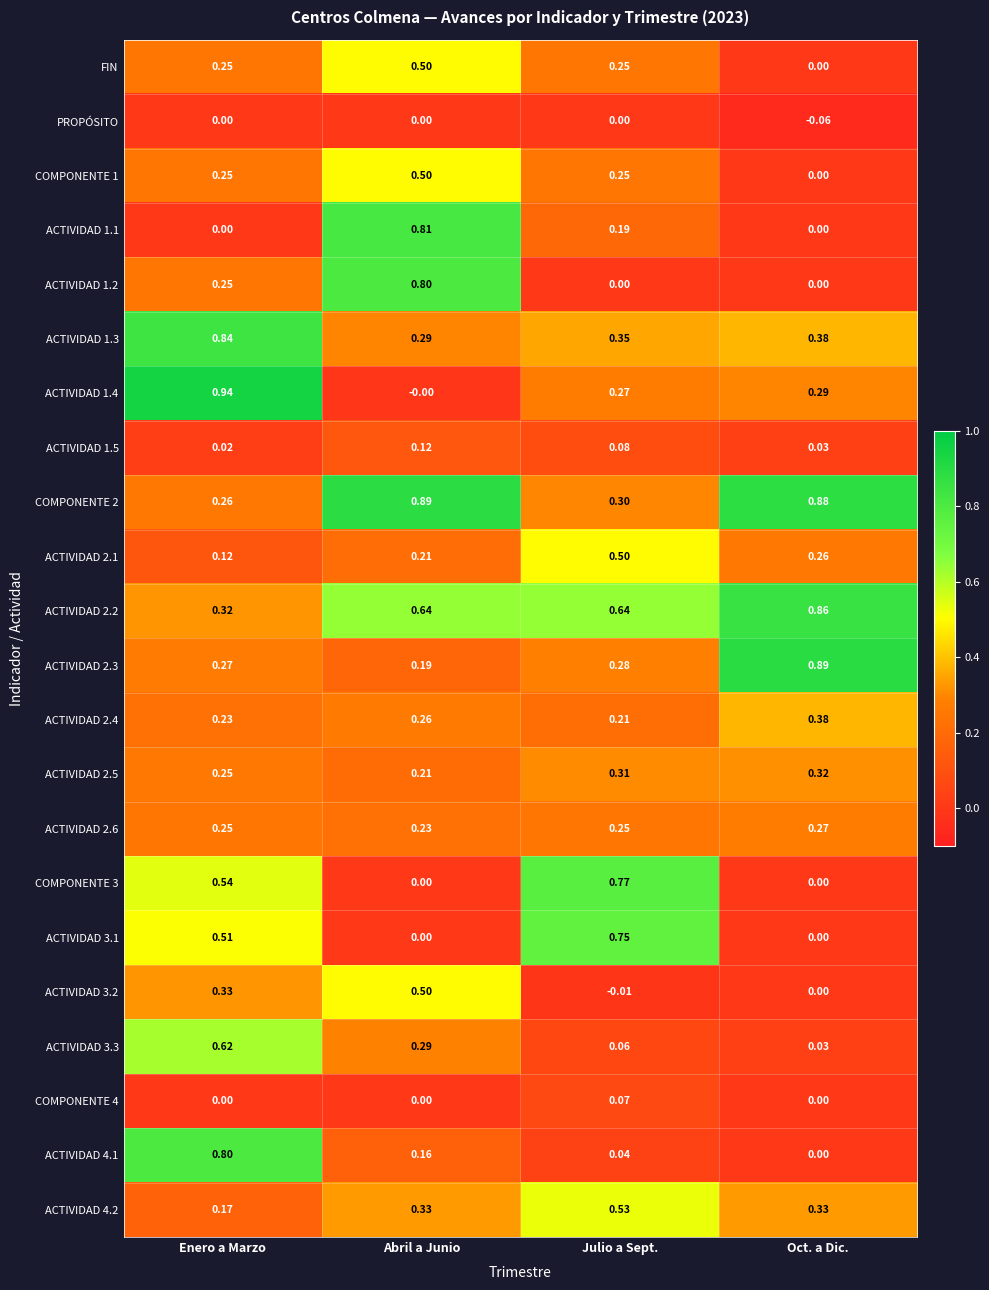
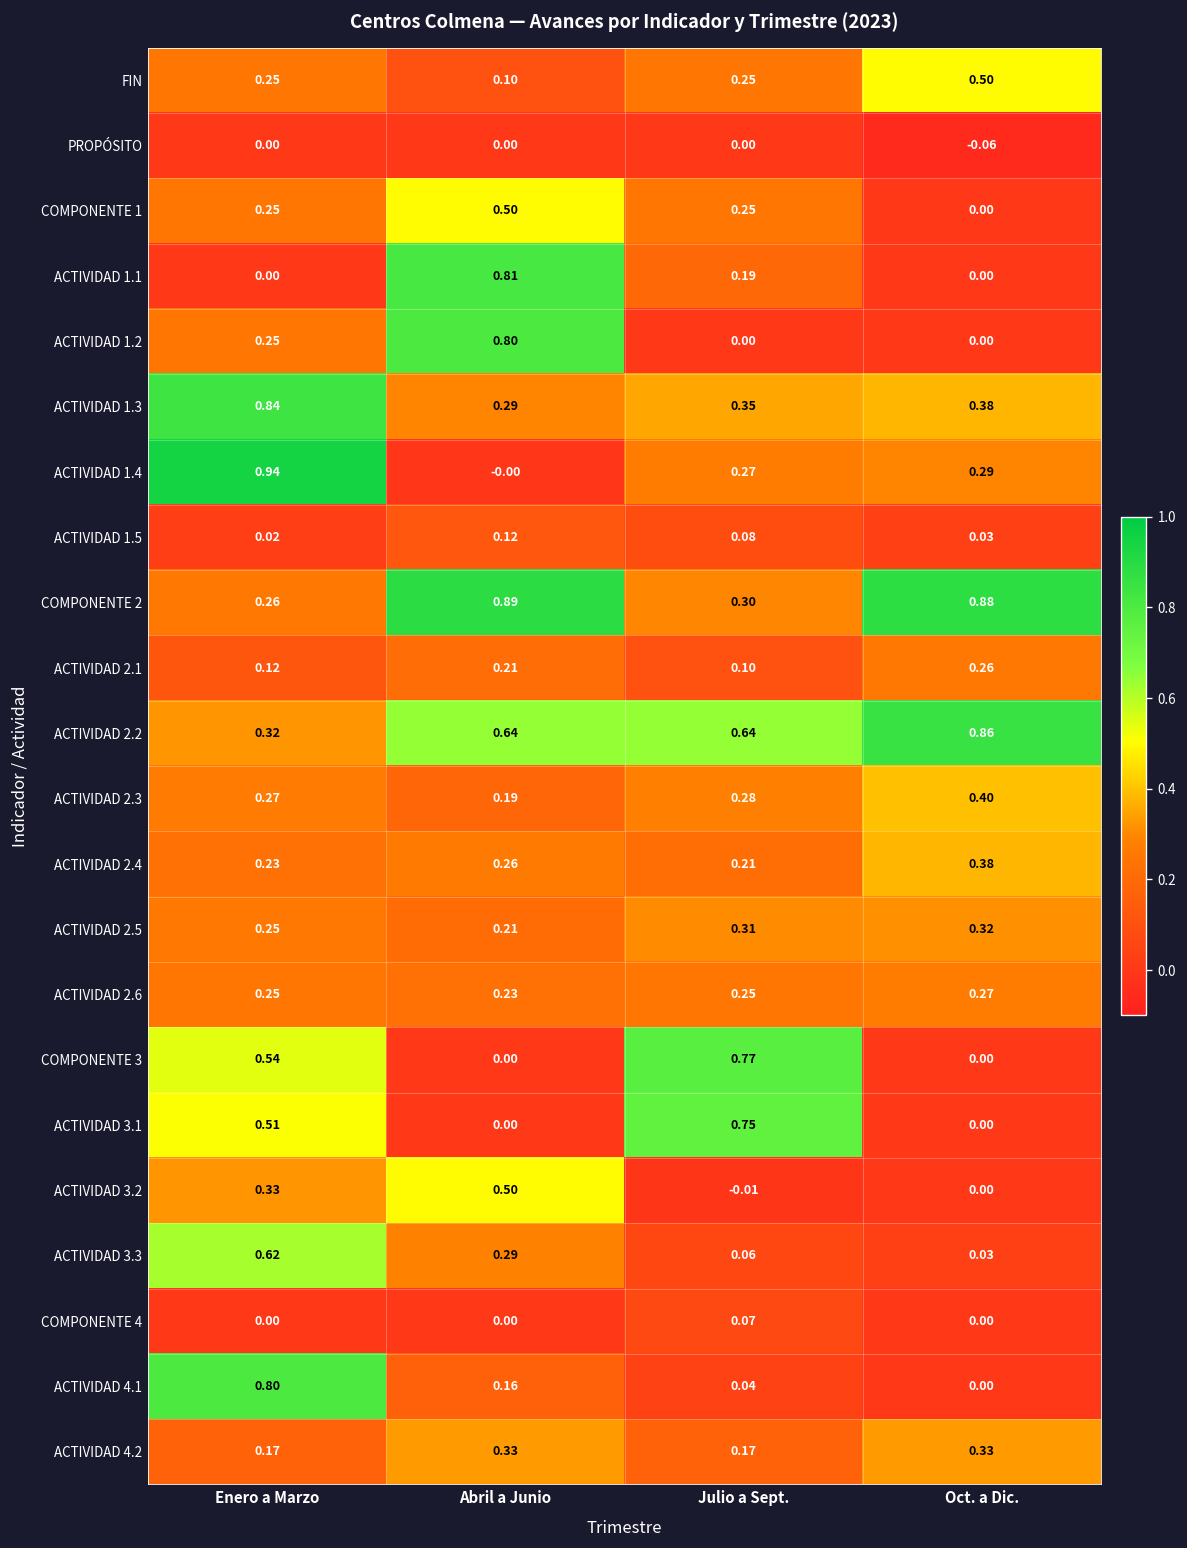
  {
    "FIN": {
      "Enero a Marzo": 0.25,
-     "Abril a Junio": 0.50,
+     "Abril a Junio": 0.10,
      "Julio a Sept.": 0.25,
-     "Oct. a Dic.": 0.00
+     "Oct. a Dic.": 0.50
    },
    "PROPÓSITO": {
      "Enero a Marzo": 0.00,
      "Abril a Junio": 0.00,
      "Julio a Sept.": 0.00,
      "Oct. a Dic.": -0.06
    },
    "COMPONENTE 1": {
      "Enero a Marzo": 0.25,
      "Abril a Junio": 0.50,
      "Julio a Sept.": 0.25,
      "Oct. a Dic.": 0.00
    },
    "ACTIVIDAD 1.1": {
      "Enero a Marzo": 0.00,
      "Abril a Junio": 0.81,
      "Julio a Sept.": 0.19,
      "Oct. a Dic.": 0.00
    },
    "ACTIVIDAD 1.2": {
      "Enero a Marzo": 0.25,
      "Abril a Junio": 0.80,
      "Julio a Sept.": 0.00,
      "Oct. a Dic.": 0.00
    },
    "ACTIVIDAD 1.3": {
      "Enero a Marzo": 0.84,
      "Abril a Junio": 0.29,
      "Julio a Sept.": 0.35,
      "Oct. a Dic.": 0.38
    },
    "ACTIVIDAD 1.4": {
      "Enero a Marzo": 0.94,
      "Abril a Junio": -0.00,
      "Julio a Sept.": 0.27,
      "Oct. a Dic.": 0.29
    },
    "ACTIVIDAD 1.5": {
      "Enero a Marzo": 0.02,
      "Abril a Junio": 0.12,
      "Julio a Sept.": 0.08,
      "Oct. a Dic.": 0.03
    },
    "COMPONENTE 2": {
      "Enero a Marzo": 0.26,
      "Abril a Junio": 0.89,
      "Julio a Sept.": 0.30,
      "Oct. a Dic.": 0.88
    },
    "ACTIVIDAD 2.1": {
      "Enero a Marzo": 0.12,
      "Abril a Junio": 0.21,
-     "Julio a Sept.": 0.50,
+     "Julio a Sept.": 0.10,
      "Oct. a Dic.": 0.26
    },
    "ACTIVIDAD 2.2": {
      "Enero a Marzo": 0.32,
      "Abril a Junio": 0.64,
      "Julio a Sept.": 0.64,
      "Oct. a Dic.": 0.86
    },
    "ACTIVIDAD 2.3": {
      "Enero a Marzo": 0.27,
      "Abril a Junio": 0.19,
      "Julio a Sept.": 0.28,
-     "Oct. a Dic.": 0.89
+     "Oct. a Dic.": 0.40
    },
    "ACTIVIDAD 2.4": {
      "Enero a Marzo": 0.23,
      "Abril a Junio": 0.26,
      "Julio a Sept.": 0.21,
      "Oct. a Dic.": 0.38
    },
    "ACTIVIDAD 2.5": {
      "Enero a Marzo": 0.25,
      "Abril a Junio": 0.21,
      "Julio a Sept.": 0.31,
      "Oct. a Dic.": 0.32
    },
    "ACTIVIDAD 2.6": {
      "Enero a Marzo": 0.25,
      "Abril a Junio": 0.23,
      "Julio a Sept.": 0.25,
      "Oct. a Dic.": 0.27
    },
    "COMPONENTE 3": {
      "Enero a Marzo": 0.54,
      "Abril a Junio": 0.00,
      "Julio a Sept.": 0.77,
      "Oct. a Dic.": 0.00
    },
    "ACTIVIDAD 3.1": {
      "Enero a Marzo": 0.51,
      "Abril a Junio": 0.00,
      "Julio a Sept.": 0.75,
      "Oct. a Dic.": 0.00
    },
    "ACTIVIDAD 3.2": {
      "Enero a Marzo": 0.33,
      "Abril a Junio": 0.50,
      "Julio a Sept.": -0.01,
      "Oct. a Dic.": 0.00
    },
    "ACTIVIDAD 3.3": {
      "Enero a Marzo": 0.62,
      "Abril a Junio": 0.29,
      "Julio a Sept.": 0.06,
      "Oct. a Dic.": 0.03
    },
    "COMPONENTE 4": {
      "Enero a Marzo": 0.00,
      "Abril a Junio": 0.00,
      "Julio a Sept.": 0.07,
      "Oct. a Dic.": 0.00
    },
    "ACTIVIDAD 4.1": {
      "Enero a Marzo": 0.80,
      "Abril a Junio": 0.16,
      "Julio a Sept.": 0.04,
      "Oct. a Dic.": 0.00
    },
    "ACTIVIDAD 4.2": {
      "Enero a Marzo": 0.17,
      "Abril a Junio": 0.33,
-     "Julio a Sept.": 0.53,
+     "Julio a Sept.": 0.17,
      "Oct. a Dic.": 0.33
    }
  }
